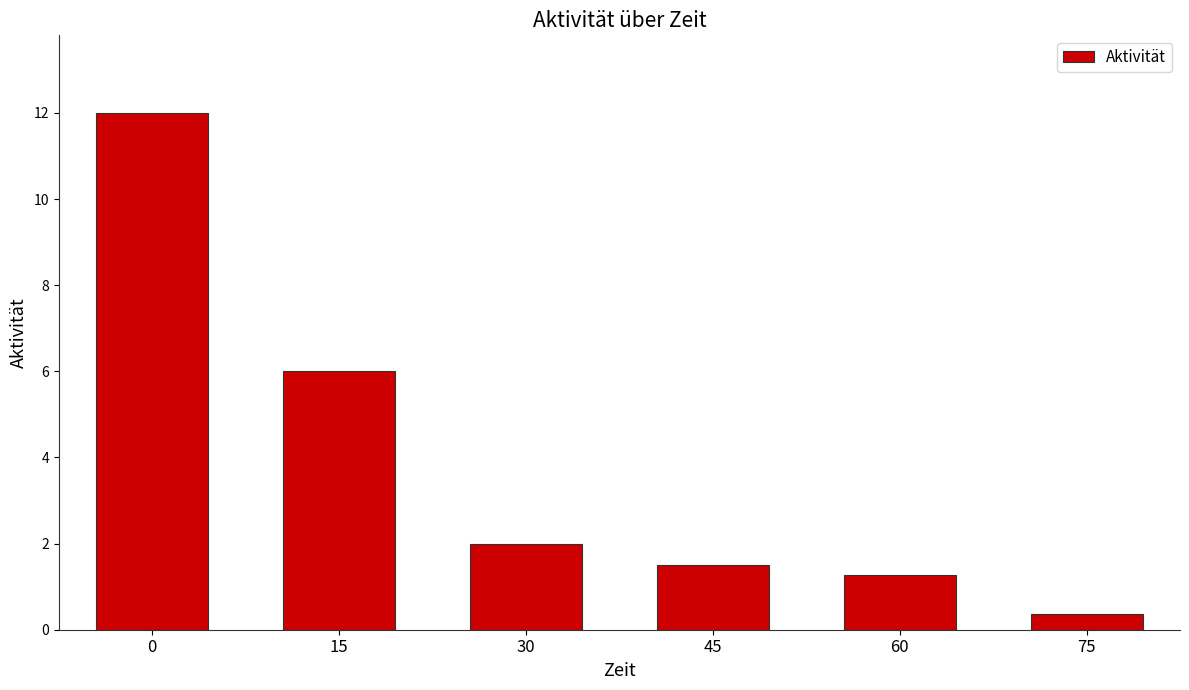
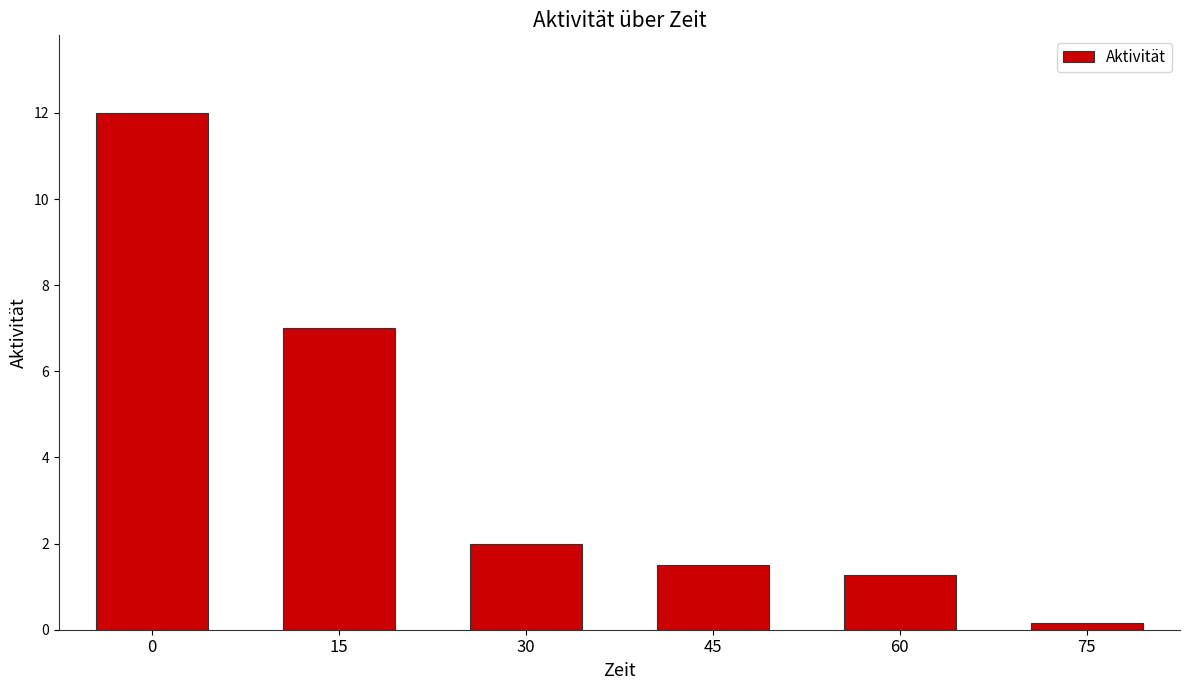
  {
    "0": 12.0,
-   "15": 6,
+   "15": 7,
    "30": 2.0,
    "45": 1.5,
    "60": 1.3,
-   "75": 0.4
+   "75": 0.2
  }
